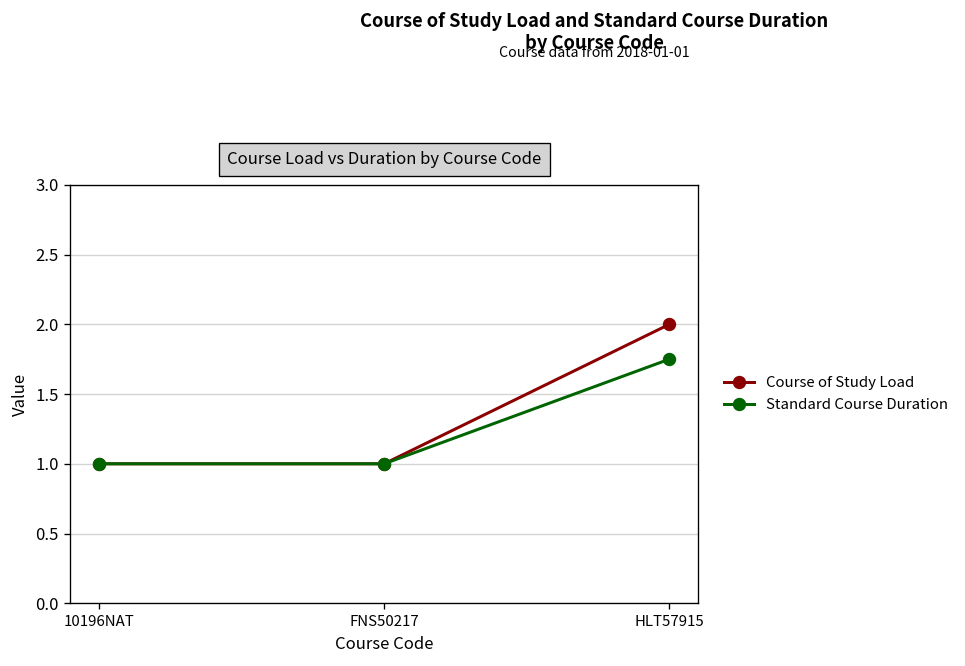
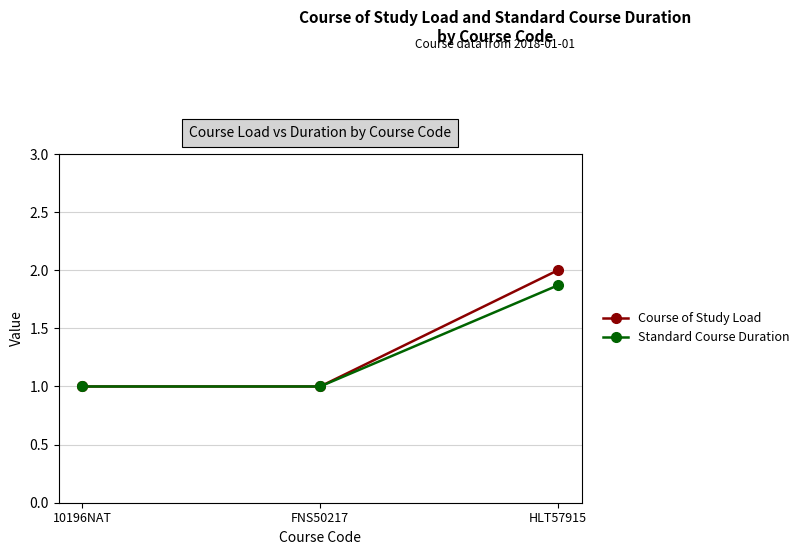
  {
    "Course of Study Load": {
      "HLT57915": 2.00
    },
    "Standard Course Duration": {
-     "HLT57915": 1.75
+     "HLT57915": 1.87
    }
  }
